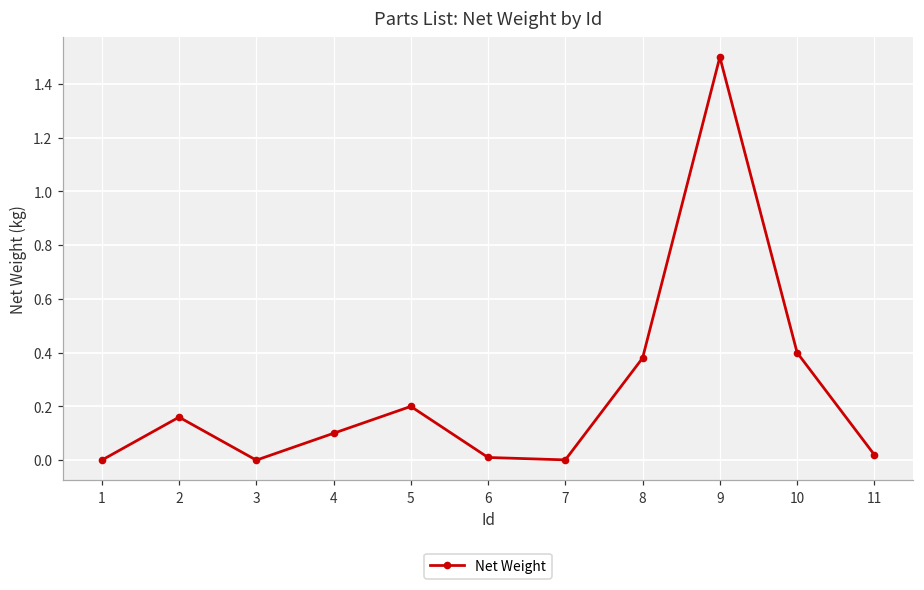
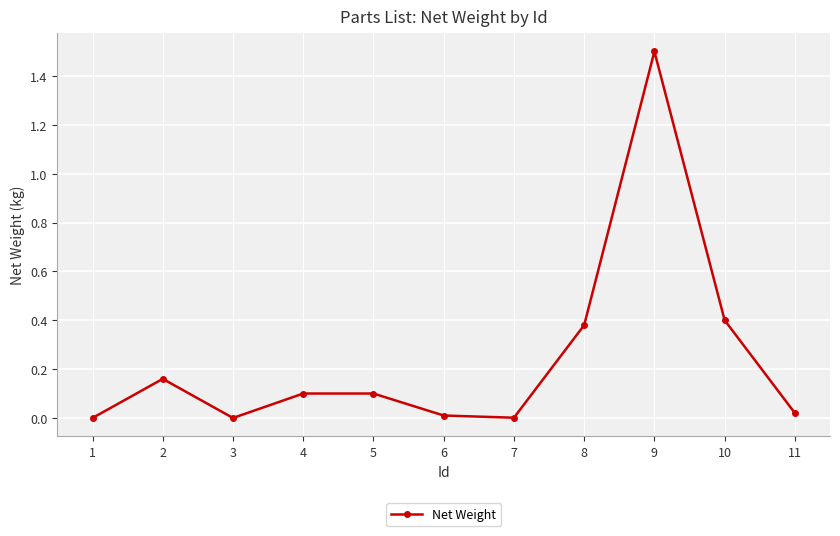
  {
    "1": 0.0,
    "2": 0.16,
    "3": 0.0,
    "4": 0.1,
-   "5": 0.2,
+   "5": 0.1,
    "6": 0.0,
    "7": 0.0,
    "8": 0.38,
    "9": 1.5,
    "10": 0.4,
    "11": 0.02
  }
